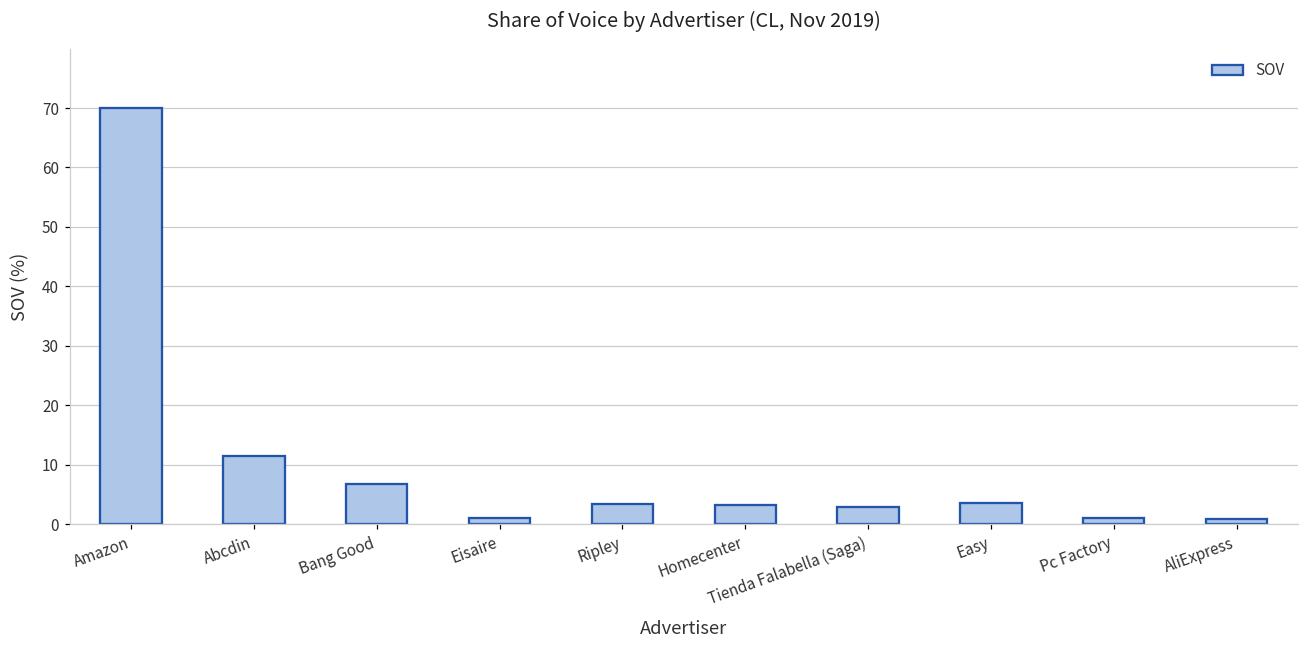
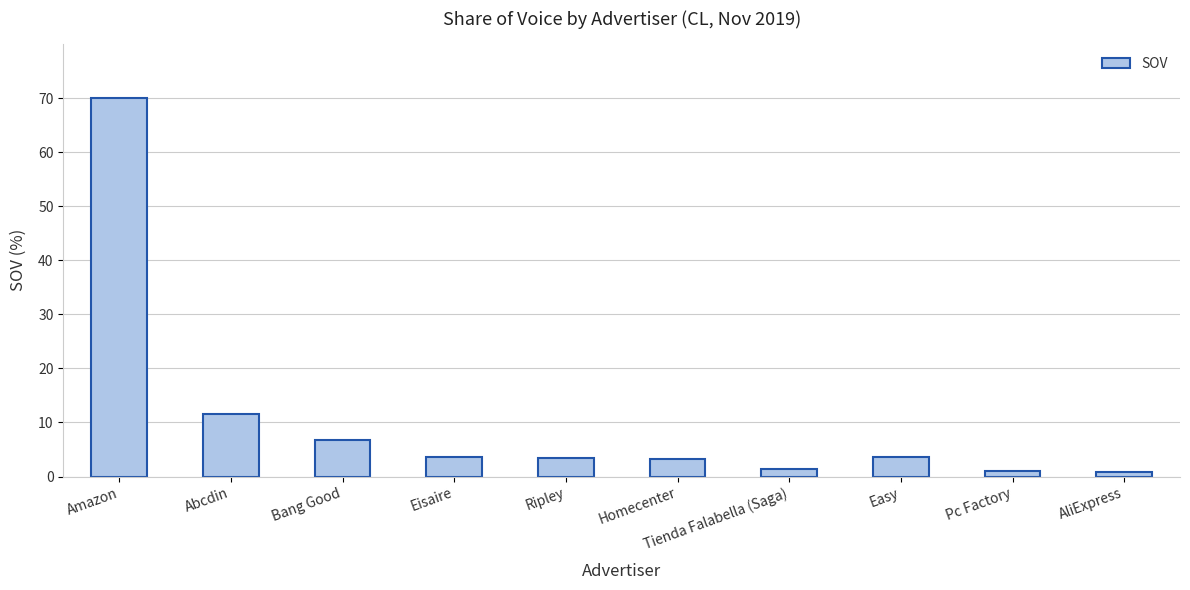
  {
    "Amazon": 70,
    "Abcdin": 12,
    "Bang Good": 7,
-   "Eisaire": 1,
+   "Eisaire": 4,
    "Ripley": 3,
    "Homecenter": 3,
-   "Tienda Falabella (Saga)": 3,
+   "Tienda Falabella (Saga)": 1,
    "Easy": 4,
    "Pc Factory": 1,
    "AliExpress": 1
  }
